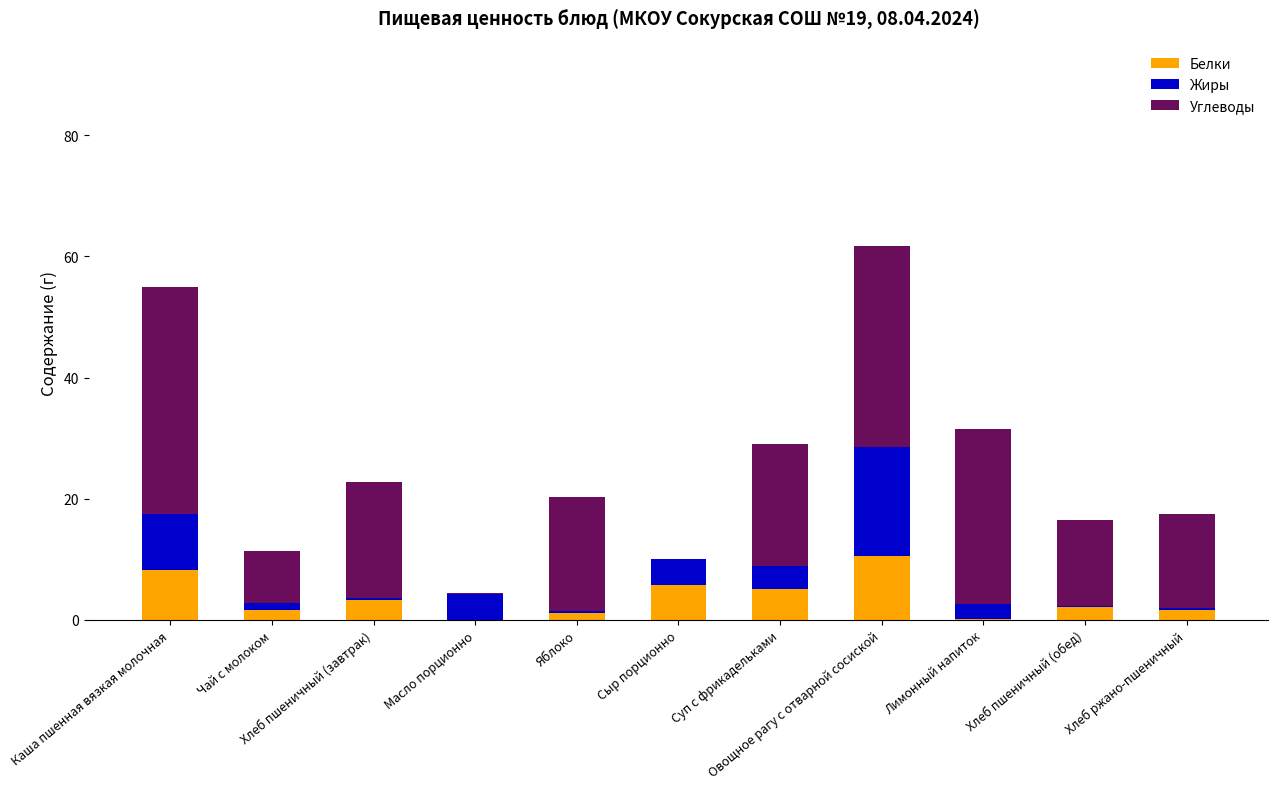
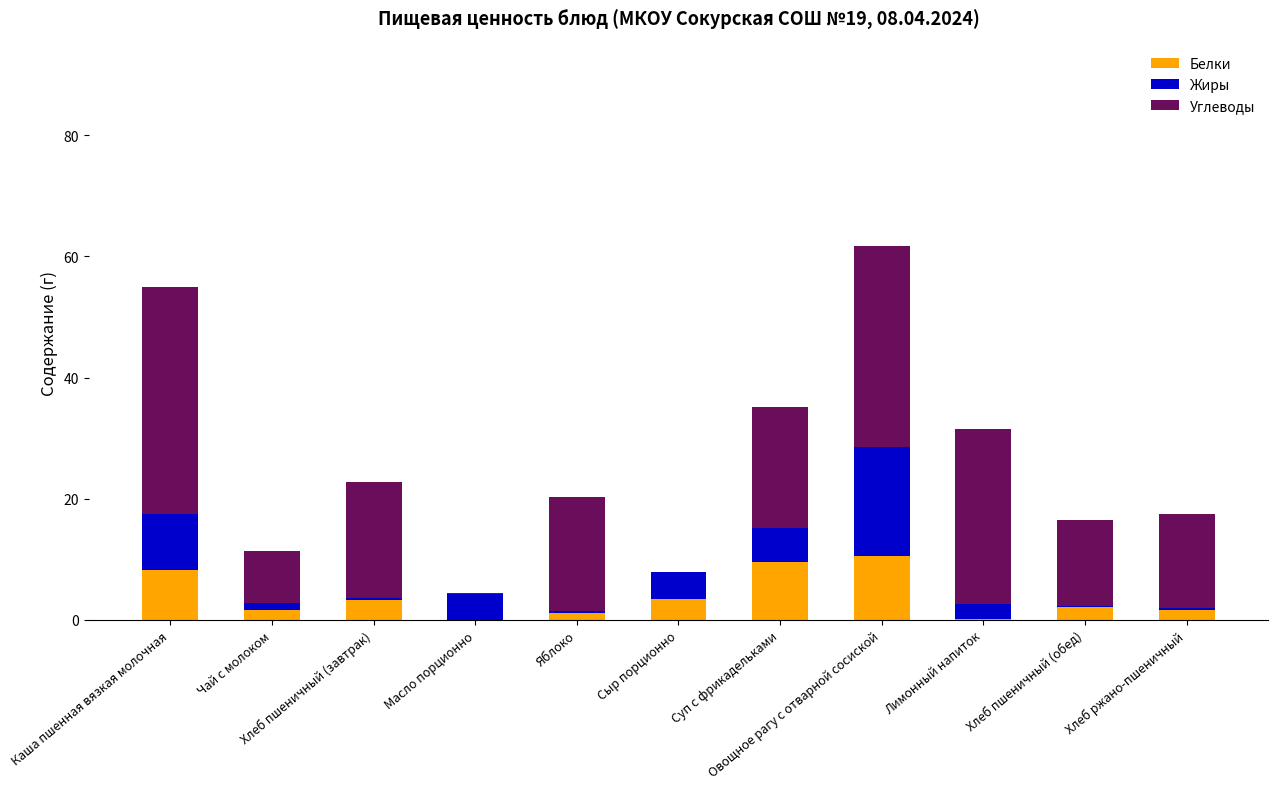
  {
    "Белки": {
      "Каша пшенная вязкая молочная": 8,
      "Чай с молоком": 2,
      "Хлеб пшеничный (завтрак)": 3,
      "Яблоко": 1,
-     "Сыр порционно": 6,
-     "Суп с фрикадельками": 5,
+     "Сыр порционно": 4,
+     "Суп с фрикадельками": 10,
      "Овощное рагу с отварной сосиской": 11,
      "Хлеб пшеничный (обед)": 2,
      "Хлеб ржано-пшеничный": 2
    },
    "Жиры": {
      "Каша пшенная вязкая молочная": 9,
      "Чай с молоком": 1,
      "Масло порционно": 4,
      "Сыр порционно": 4,
-     "Суп с фрикадельками": 4,
+     "Суп с фрикадельками": 6,
      "Овощное рагу с отварной сосиской": 18,
      "Лимонный напиток": 3
    },
    "Углеводы": {
      "Каша пшенная вязкая молочная": 38,
      "Чай с молоком": 9,
      "Хлеб пшеничный (завтрак)": 19,
      "Яблоко": 19,
      "Сыр порционно": 0,
      "Суп с фрикадельками": 20,
      "Овощное рагу с отварной сосиской": 33,
      "Лимонный напиток": 29,
      "Хлеб пшеничный (обед)": 14,
      "Хлеб ржано-пшеничный": 16
    }
  }
